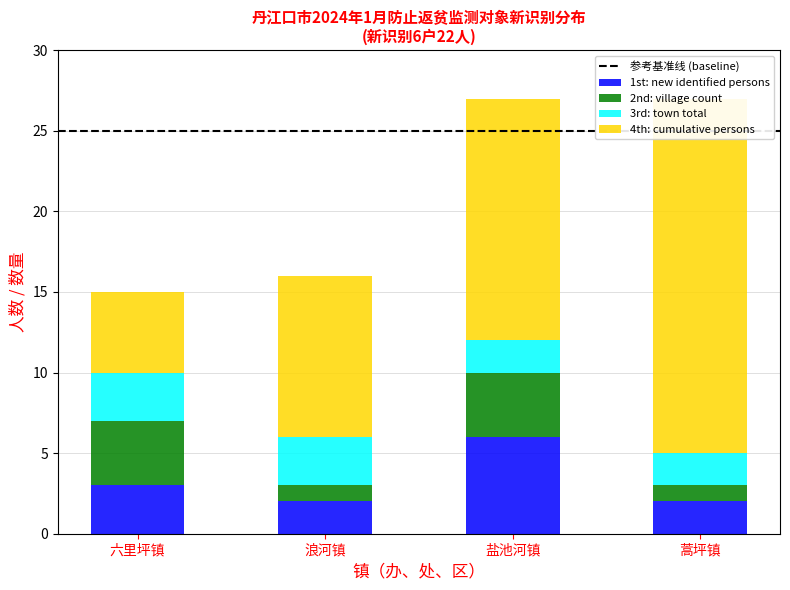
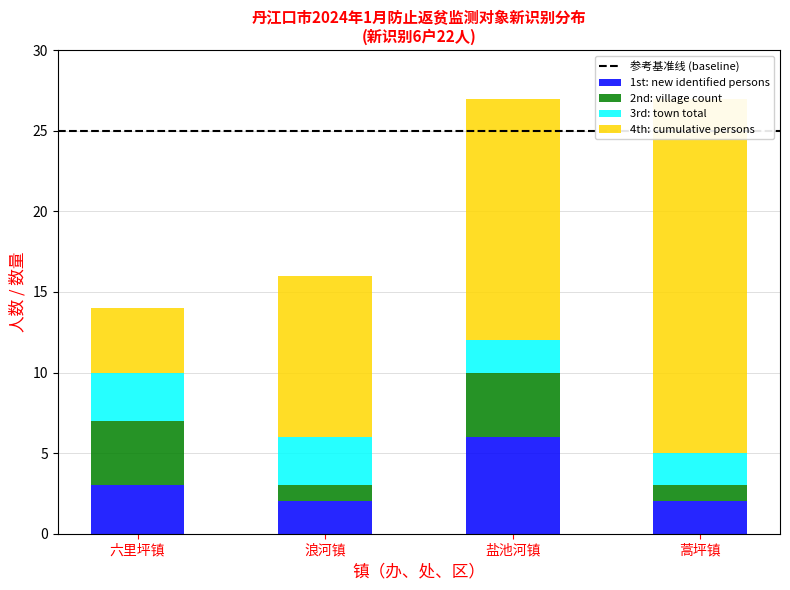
  {
    "1st: new identified persons": {
      "六里坪镇": 3,
      "浪河镇": 2,
      "盐池河镇": 6,
      "蒿坪镇": 2
    },
    "2nd: village count": {
      "六里坪镇": 4,
      "浪河镇": 1,
      "盐池河镇": 4,
      "蒿坪镇": 1
    },
    "3rd: town total": {
      "六里坪镇": 3,
      "浪河镇": 3,
      "盐池河镇": 2,
      "蒿坪镇": 2
    },
    "4th: cumulative persons": {
-     "六里坪镇": 5,
+     "六里坪镇": 4,
      "浪河镇": 10,
      "盐池河镇": 15
    }
  }
